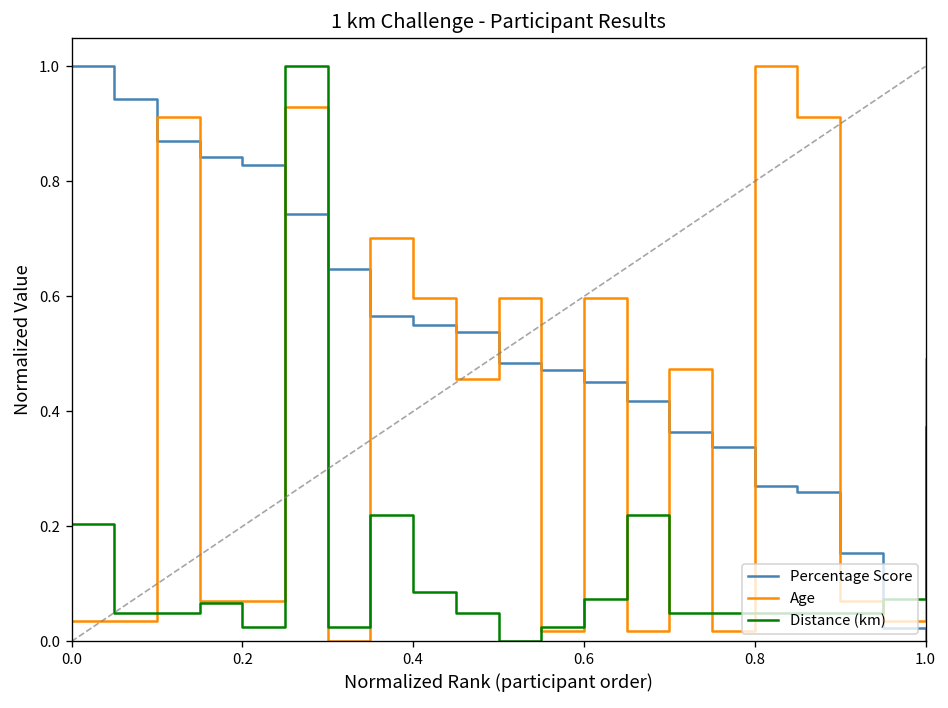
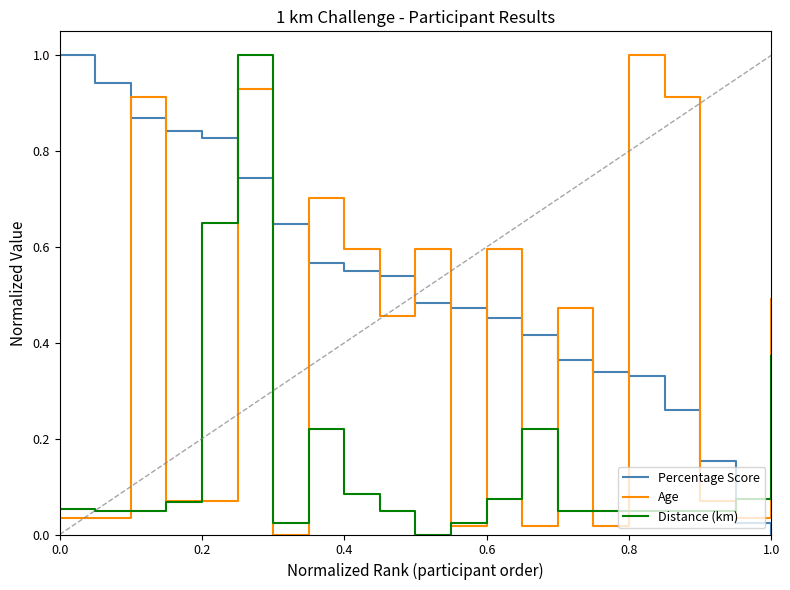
  {
    "Percentage Score": {
      "0.0": 1.00,
      "0.2": 0.83,
      "0.4": 0.55,
      "0.6": 0.45,
-     "0.8": 0.27,
+     "0.8": 0.33,
      "1.0": 0.00
    },
    "Age": {
      "0.0": 0.04,
      "0.2": 0.07,
      "0.4": 0.60,
      "0.6": 0.60,
      "0.8": 1.00,
      "1.0": 0.49
    },
    "Distance (km)": {
-     "0.0": 0.20,
-     "0.2": 0.02,
+     "0.0": 0.05,
+     "0.2": 0.65,
      "0.4": 0.09,
      "0.6": 0.07,
      "1.0": 0.37
    }
  }
